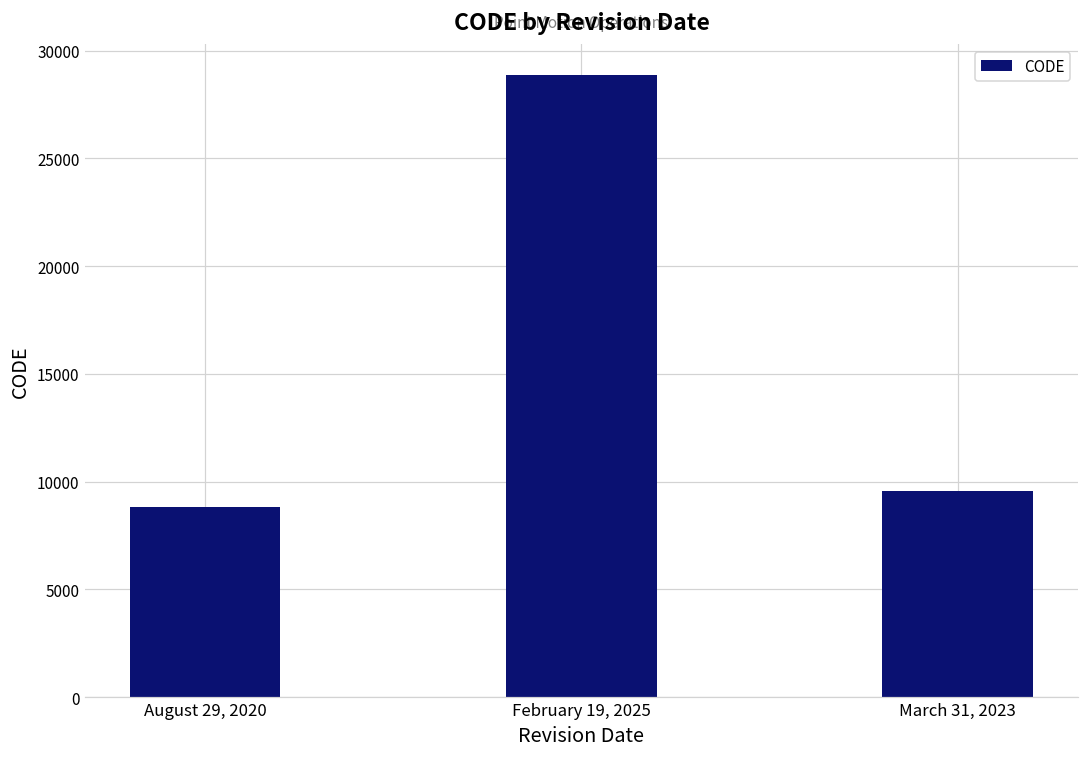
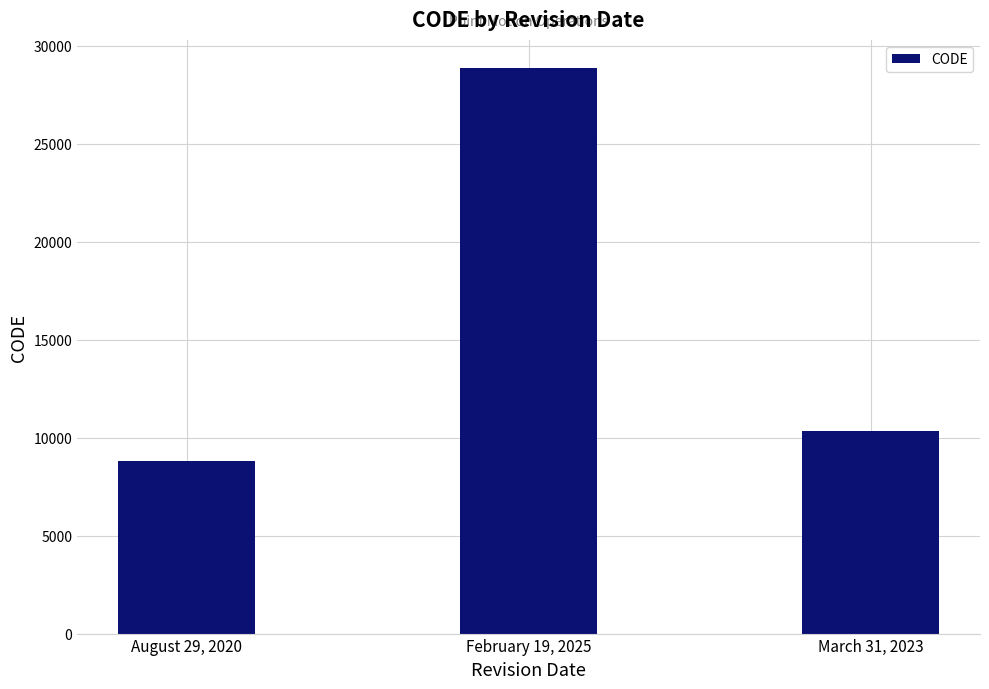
  {
    "August 29, 2020": 8800,
    "February 19, 2025": 28900,
-   "March 31, 2023": 9600
+   "March 31, 2023": 10300
  }
